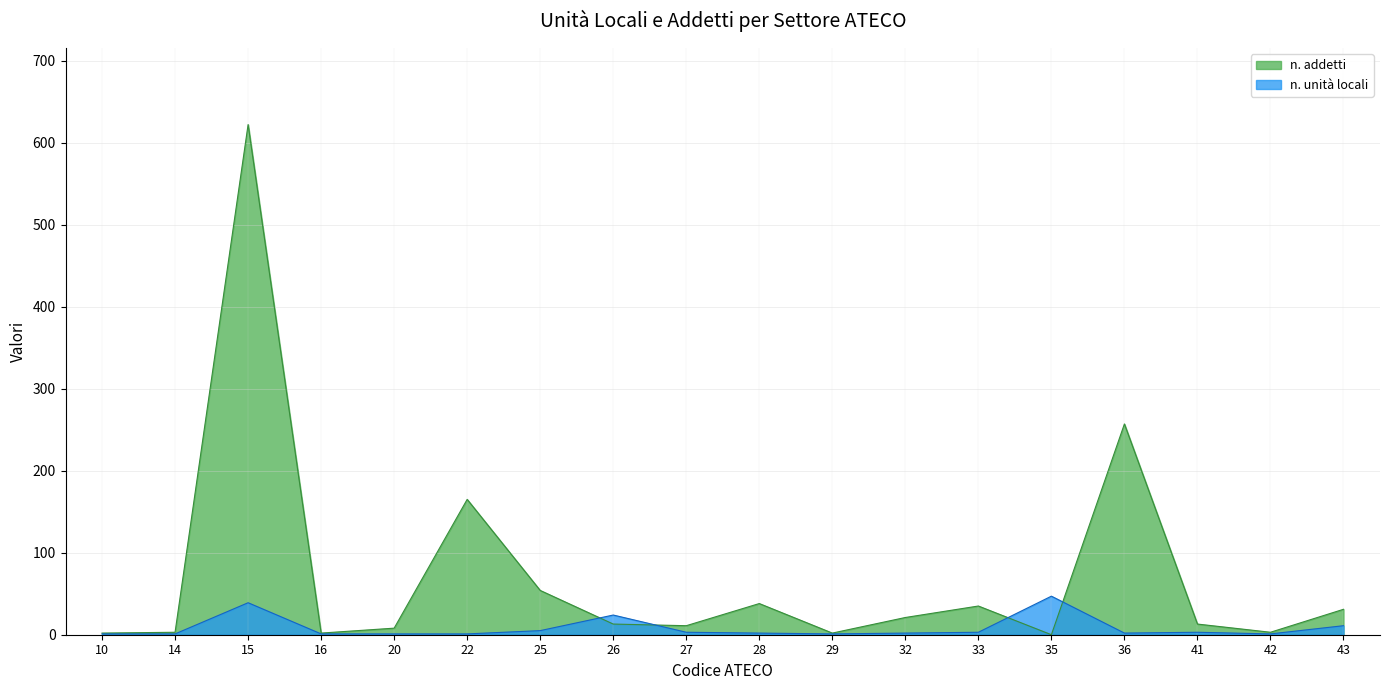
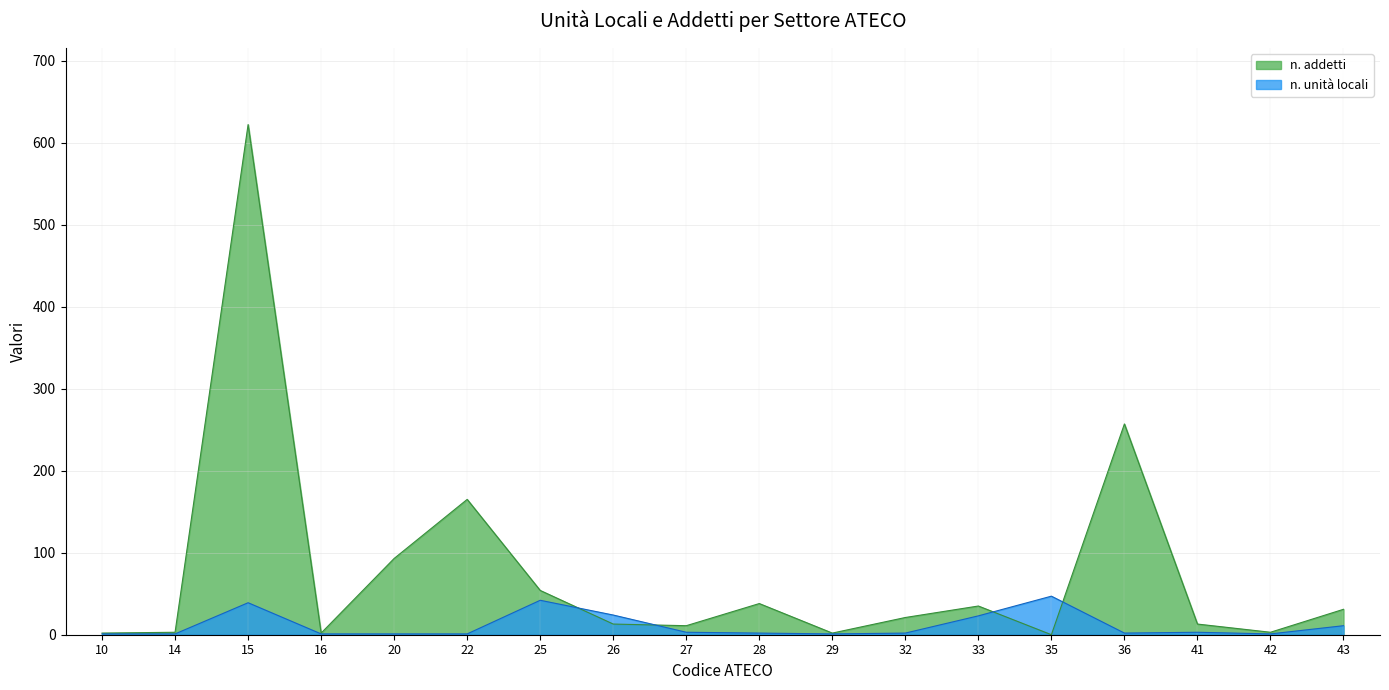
  {
    "n. addetti": {
      "15": 620,
-     "20": 10,
+     "20": 90,
      "22": 170,
      "25": 50,
      "26": 10,
      "27": 10,
      "28": 40,
      "32": 20,
      "33": 40,
      "35": 0,
      "36": 260,
      "41": 10,
      "43": 30
    },
    "n. unità locali": {
      "15": 40,
      "20": 0,
      "22": 0,
-     "25": 10,
+     "25": 40,
      "26": 20,
      "27": 0,
      "28": 0,
      "32": 0,
-     "33": 0,
+     "33": 20,
      "35": 50,
      "36": 0,
      "41": 0,
      "43": 10
    }
  }
